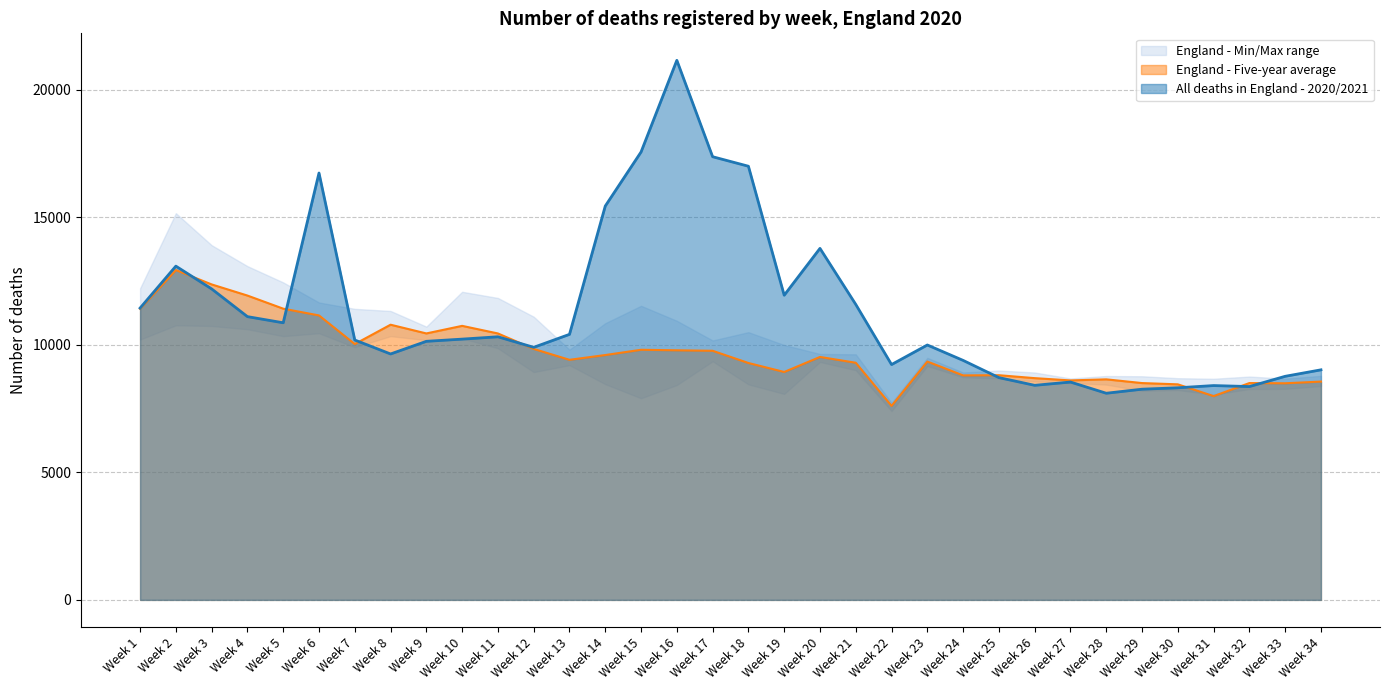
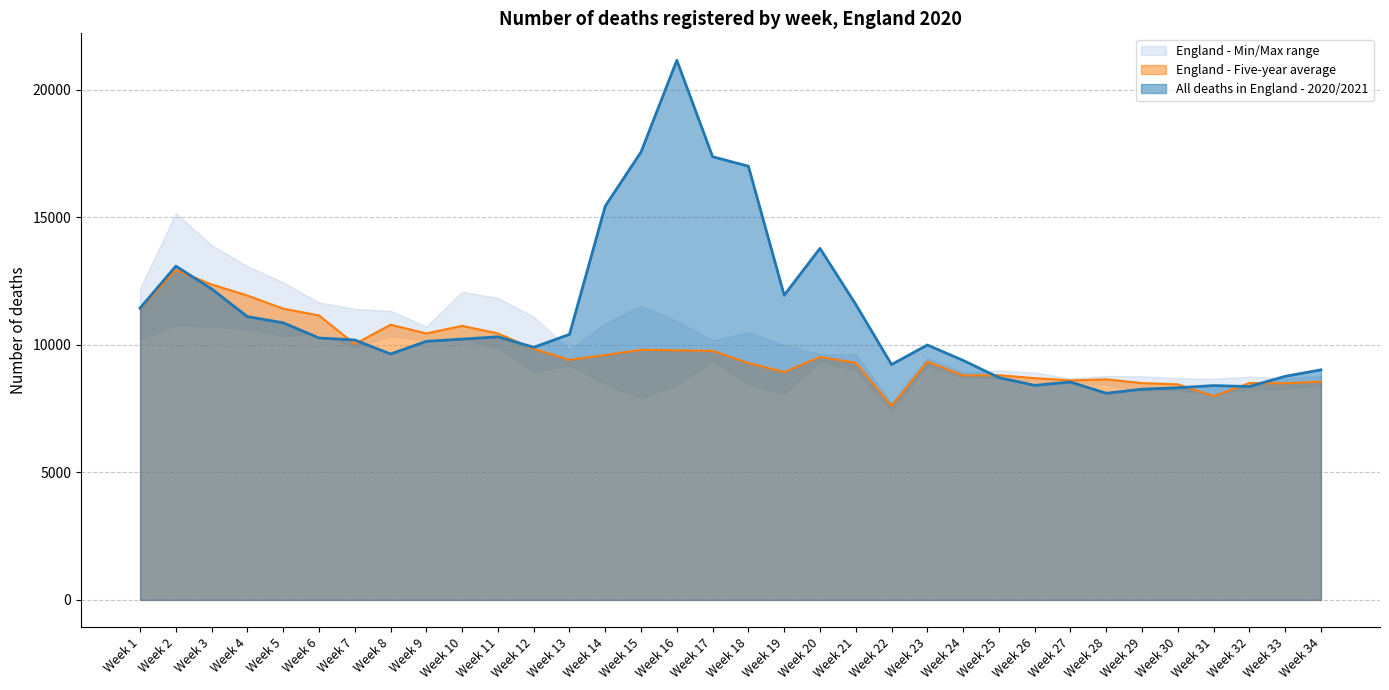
  {
    "England - Five-year average": {
      "Week 2": 12900,
      "Week 3": 12400,
      "Week 4": 11900,
      "Week 5": 11400,
      "Week 6": 11200,
      "Week 7": 10000,
      "Week 8": 10800,
      "Week 9": 10400,
      "Week 10": 10700,
      "Week 11": 10400,
      "Week 13": 9400,
      "Week 14": 9600,
      "Week 15": 9800,
      "Week 16": 9800,
      "Week 17": 9800,
      "Week 18": 9300,
      "Week 19": 8900,
      "Week 20": 9500,
      "Week 21": 9300,
      "Week 22": 7600,
      "Week 23": 9300,
      "Week 24": 8800,
      "Week 26": 8700,
      "Week 28": 8600,
      "Week 29": 8500,
      "Week 30": 8500,
      "Week 31": 8000,
      "Week 32": 8500,
      "Week 33": 8500,
      "Week 34": 8600
    },
    "All deaths in England - 2020/2021": {
      "Week 2": 13100,
      "Week 3": 12200,
      "Week 4": 11100,
      "Week 5": 10900,
-     "Week 6": 16700,
+     "Week 6": 10300,
      "Week 7": 10200,
      "Week 8": 9600,
      "Week 9": 10100,
      "Week 10": 10200,
      "Week 11": 10300,
      "Week 13": 10400,
      "Week 14": 15400,
      "Week 15": 17600,
      "Week 16": 21200,
      "Week 17": 17400,
      "Week 18": 17000,
      "Week 19": 11900,
      "Week 20": 13800,
      "Week 21": 11600,
      "Week 22": 9200,
      "Week 23": 10000,
      "Week 24": 9400,
      "Week 26": 8400,
      "Week 28": 8100,
      "Week 29": 8300,
      "Week 30": 8300,
      "Week 31": 8400,
      "Week 32": 8400,
      "Week 34": 9000
    }
  }
